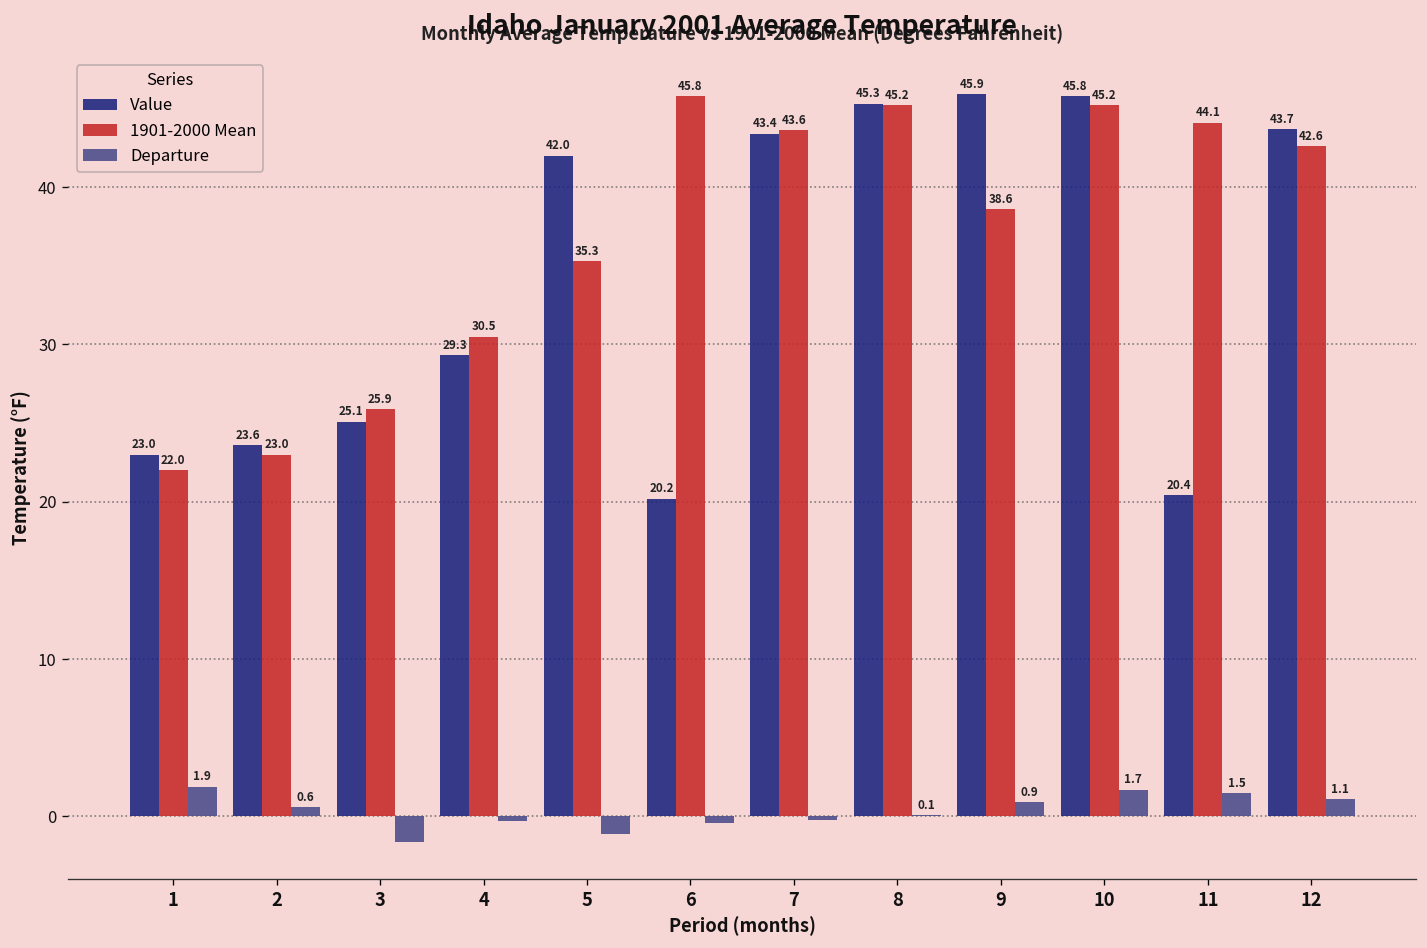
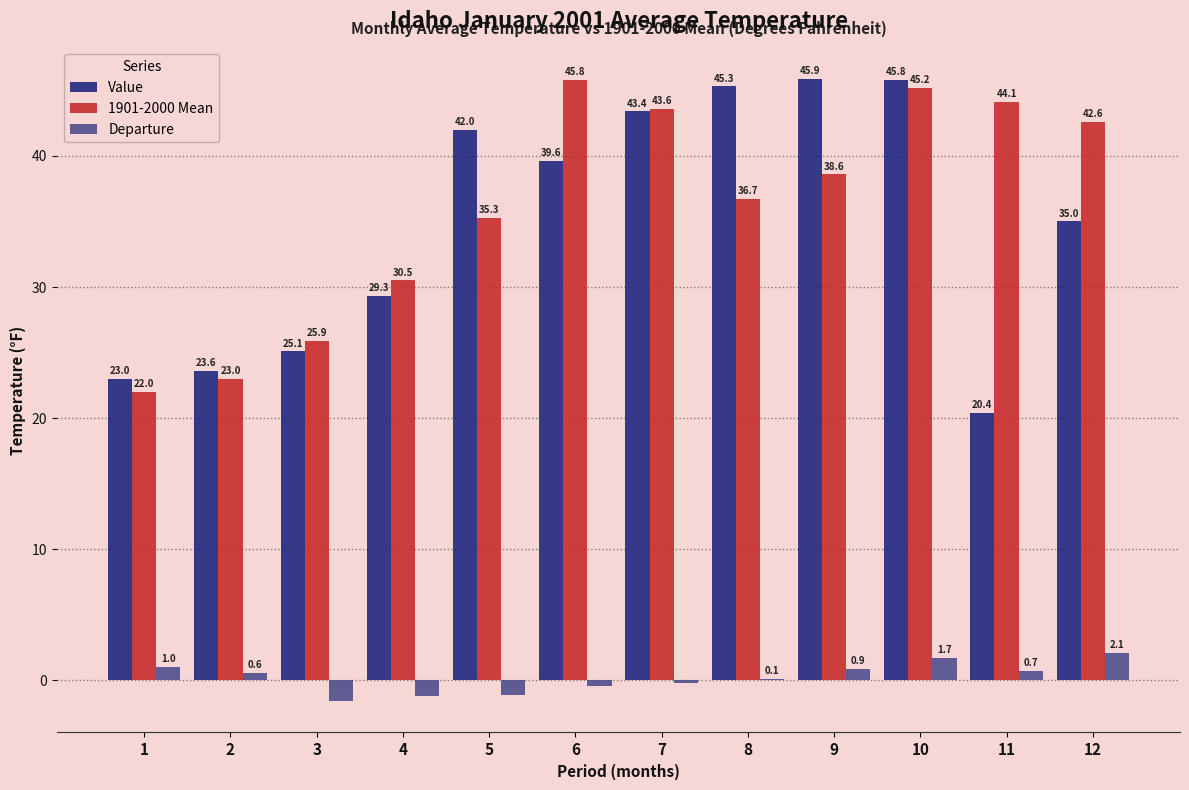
  {
    "Value": {
      "1": 23.0,
      "2": 23.6,
      "3": 25.1,
      "4": 29.3,
      "5": 42.0,
-     "6": 20.2,
+     "6": 39.6,
      "7": 43.4,
      "8": 45.3,
      "9": 45.9,
      "10": 45.8,
      "11": 20.4,
-     "12": 43.7
+     "12": 35.0
    },
    "1901-2000 Mean": {
      "1": 22.0,
      "2": 23.0,
      "3": 25.9,
      "4": 30.5,
      "5": 35.3,
      "6": 45.8,
      "7": 43.6,
-     "8": 45.2,
+     "8": 36.7,
      "9": 38.6,
      "10": 45.2,
      "11": 44.1,
      "12": 42.6
    },
    "Departure": {
-     "1": 1.9,
+     "1": 1.0,
      "2": 0.6,
-     "4": -0.3,
+     "4": -1.2,
      "8": 0.1,
      "9": 0.9,
      "10": 1.7,
-     "11": 1.5,
-     "12": 1.1
+     "11": 0.7,
+     "12": 2.1
    }
  }
